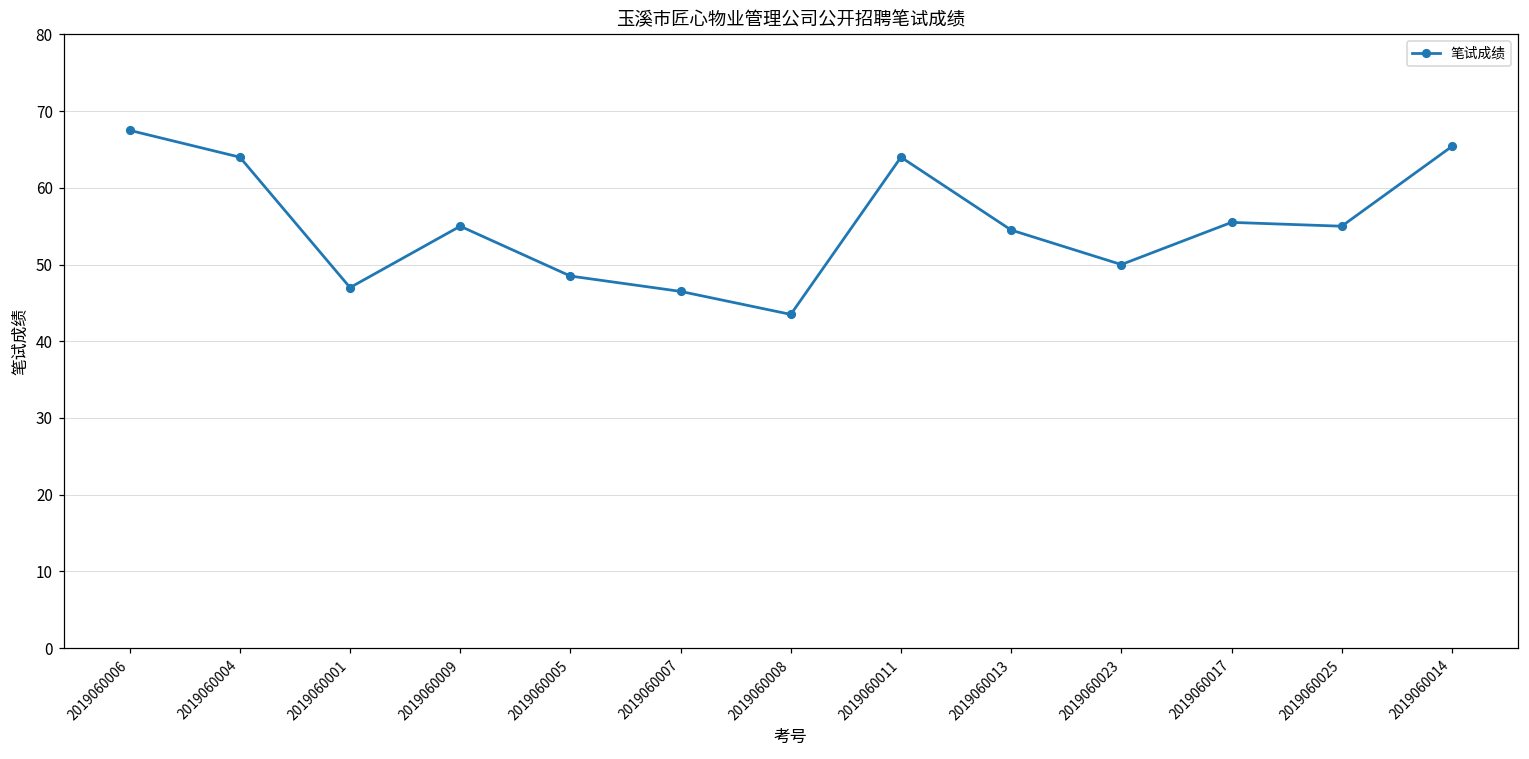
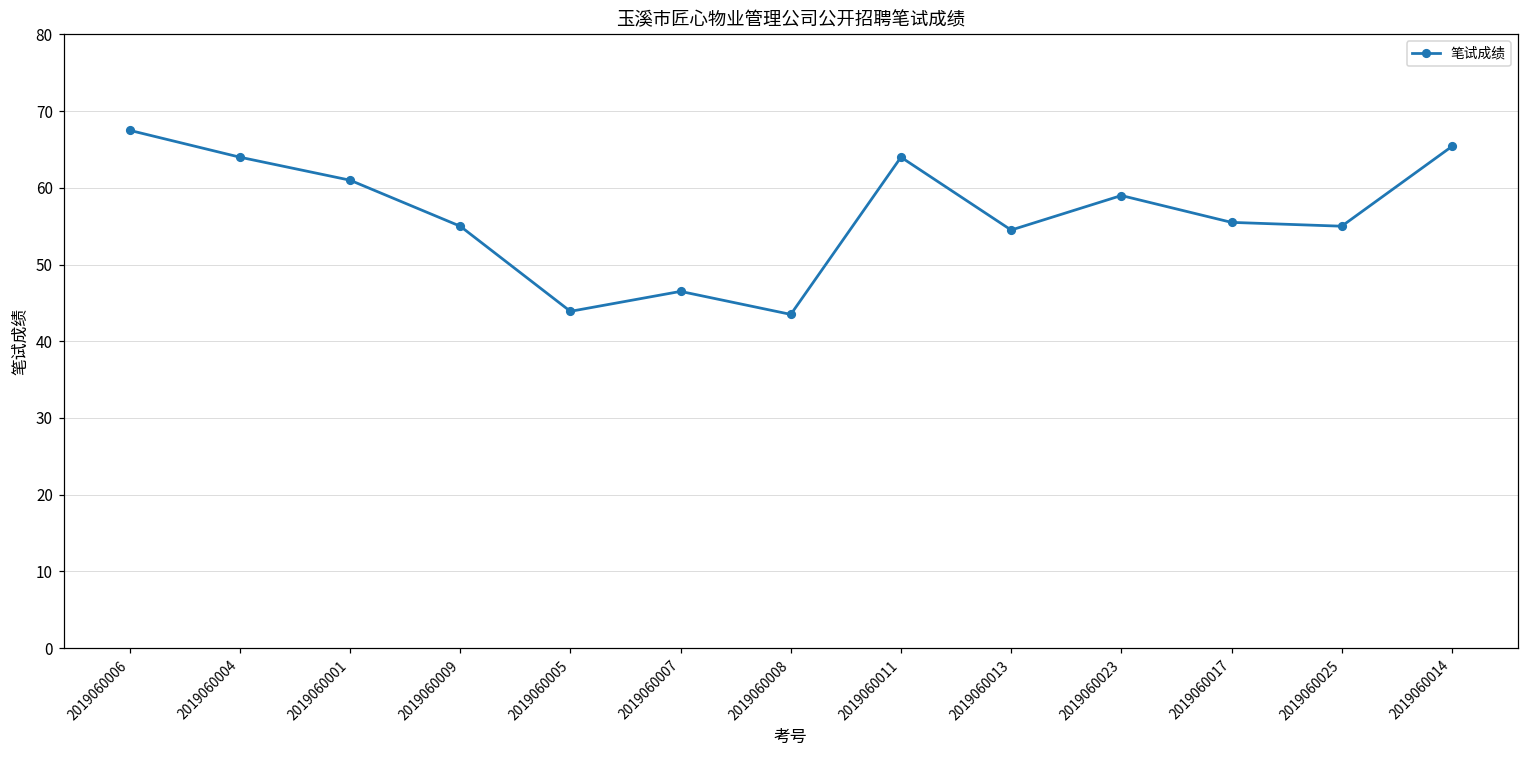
  {
    "2019060006": 68,
    "2019060004": 64,
-   "2019060001": 47,
+   "2019060001": 61,
    "2019060009": 55,
-   "2019060005": 49,
+   "2019060005": 44,
    "2019060007": 47,
    "2019060008": 44,
    "2019060011": 64,
    "2019060013": 55,
-   "2019060023": 50,
+   "2019060023": 59,
    "2019060017": 56,
    "2019060025": 55,
    "2019060014": 65
  }
